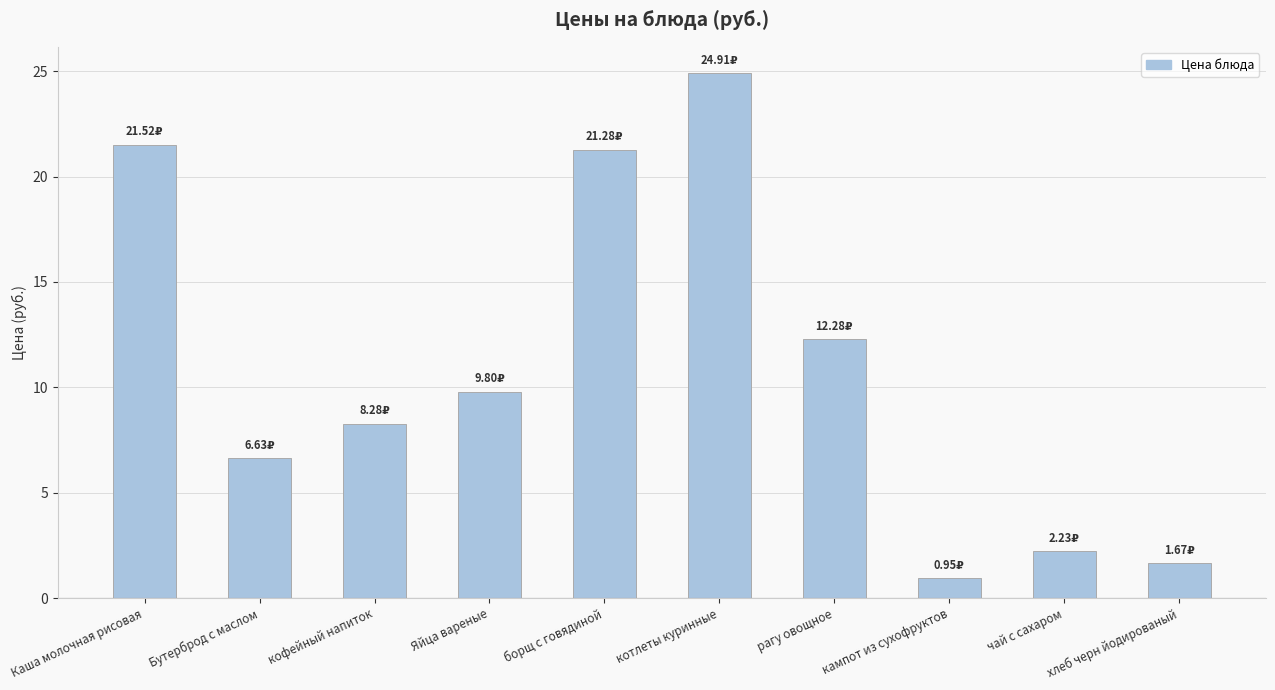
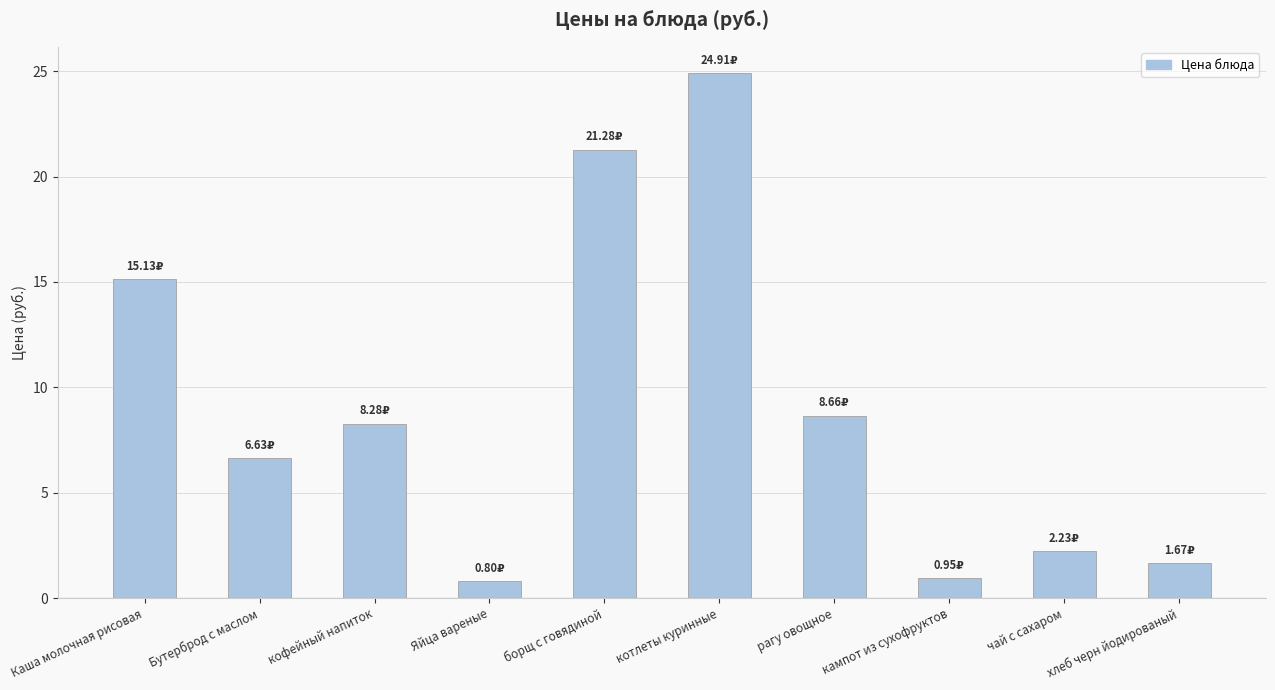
  {
-   "Каша молочная рисовая": "21.52₽",
+   "Каша молочная рисовая": "15.13₽",
    "Бутерброд с маслом": "6.63₽",
    "кофейный напиток": "8.28₽",
-   "Яйца вареные": "9.80₽",
+   "Яйца вареные": "0.80₽",
    "борщ с говядиной": "21.28₽",
    "котлеты куринные": "24.91₽",
-   "рагу овощное": "12.28₽",
+   "рагу овощное": "8.66₽",
    "кампот из сухофруктов": "0.95₽",
    "чай с сахаром": "2.23₽",
    "хлеб черн йодированый": "1.67₽"
  }
